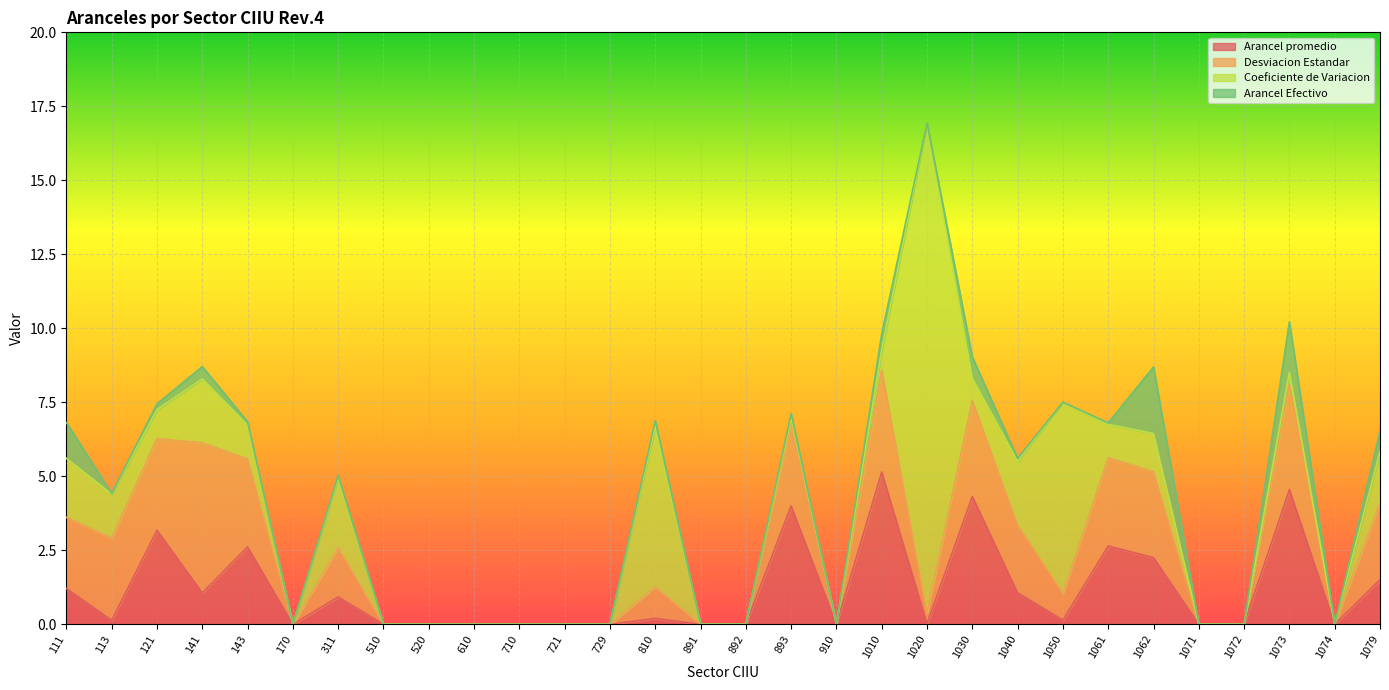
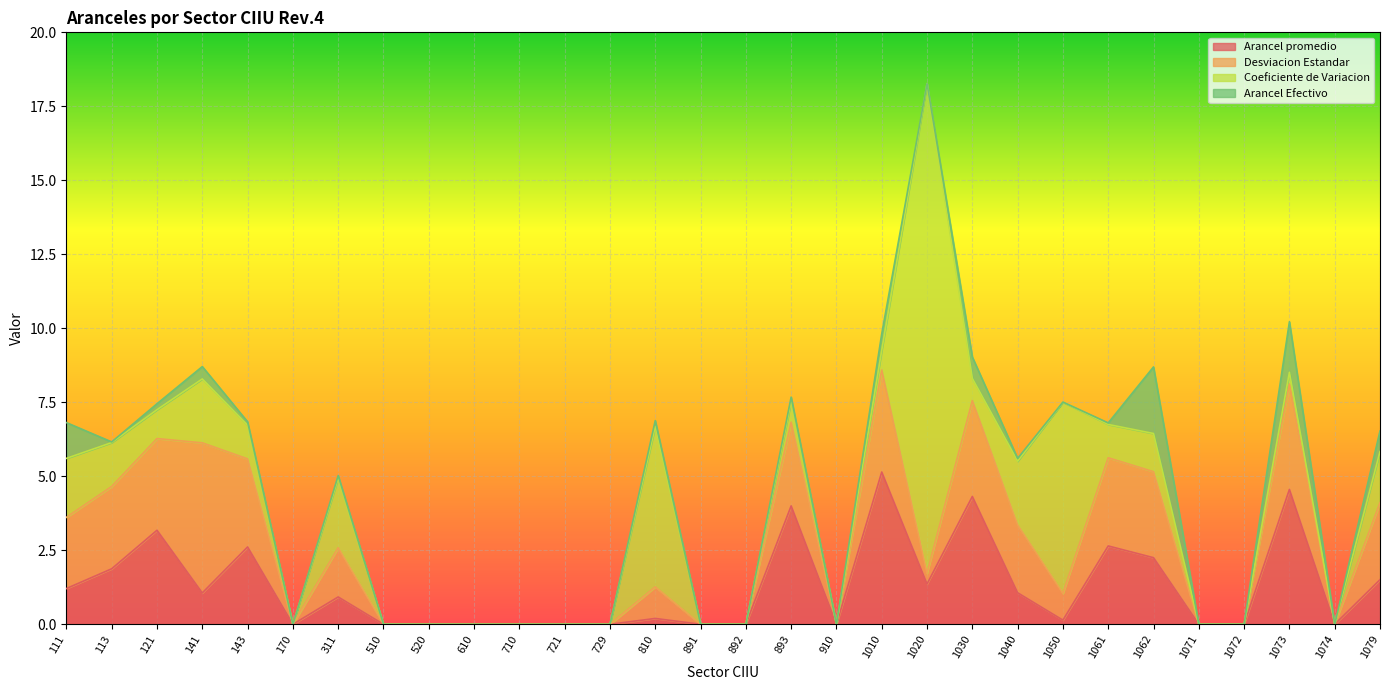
  {
    "Arancel promedio": {
      "111": 1.2,
-     "113": 0.1,
+     "113": 1.9,
      "121": 3.2,
      "141": 1.1,
      "143": 2.6,
      "311": 0.9,
      "810": 0.2,
      "893": 4.0,
      "1010": 5.1,
-     "1020": 0.0,
+     "1020": 1.4,
      "1030": 4.3,
      "1040": 1.1,
      "1050": 0.1,
      "1061": 2.6,
      "1062": 2.3,
      "1073": 4.6,
      "1079": 1.5
    },
    "Desviacion Estandar": {
      "111": 2.4,
      "113": 2.8,
      "121": 3.1,
      "141": 5.1,
      "143": 3.0,
      "311": 1.7,
      "810": 1.1,
      "893": 2.8,
      "1010": 3.4,
      "1020": 0.4,
      "1030": 3.2,
      "1040": 2.3,
      "1050": 0.9,
      "1061": 3.0,
      "1062": 2.9,
      "1073": 3.6,
      "1079": 2.6
    },
    "Coeficiente de Variacion": {
      "111": 2.0,
      "121": 1.0,
      "141": 2.2,
      "143": 1.1,
      "311": 2.3,
      "810": 5.4,
-     "893": 0.2,
+     "893": 0.7,
      "1010": 0.7,
      "1030": 0.8,
      "1040": 2.2,
      "1062": 1.3,
      "1073": 0.4,
      "1079": 1.7
    },
    "Arancel Efectivo": {
      "111": 1.2,
      "121": 0.2,
      "141": 0.4,
      "143": 0.1,
      "311": 0.1,
      "810": 0.2,
      "893": 0.1,
      "1010": 0.6,
      "1030": 0.7,
      "1040": 0.1,
      "1062": 2.3,
      "1073": 1.7,
      "1079": 0.7
    }
  }
